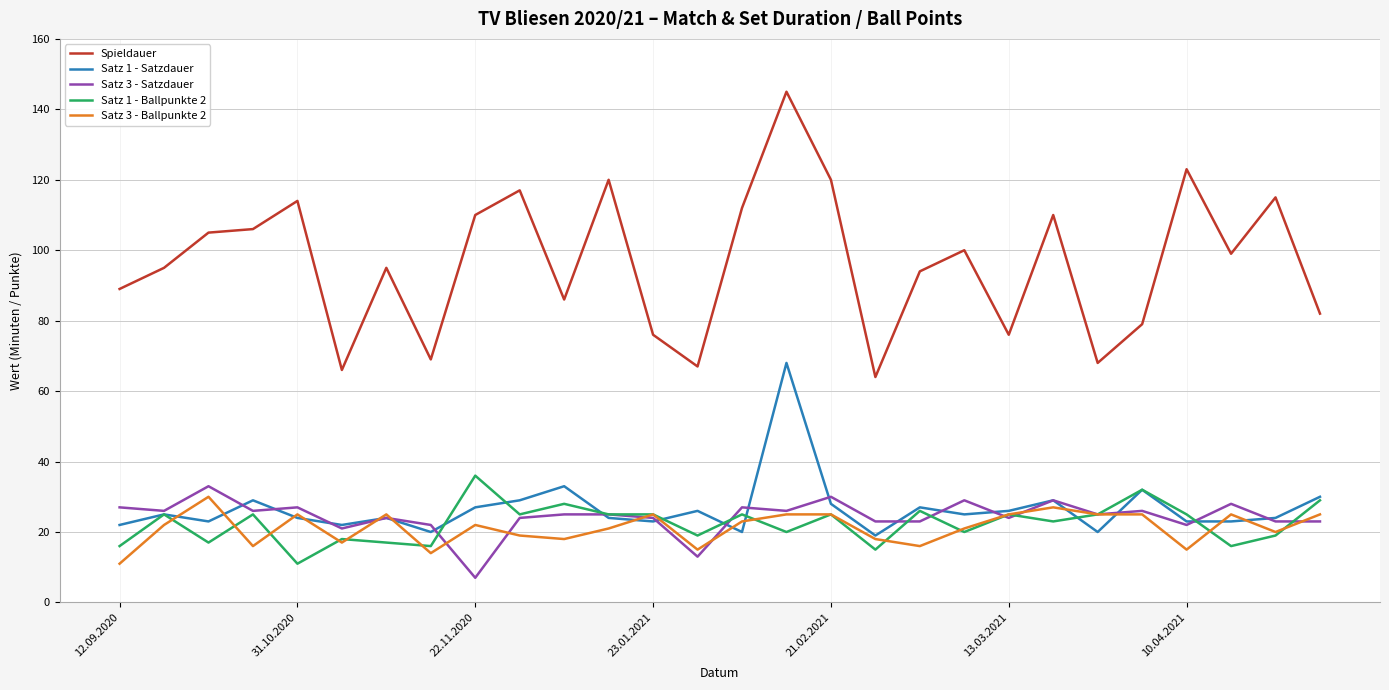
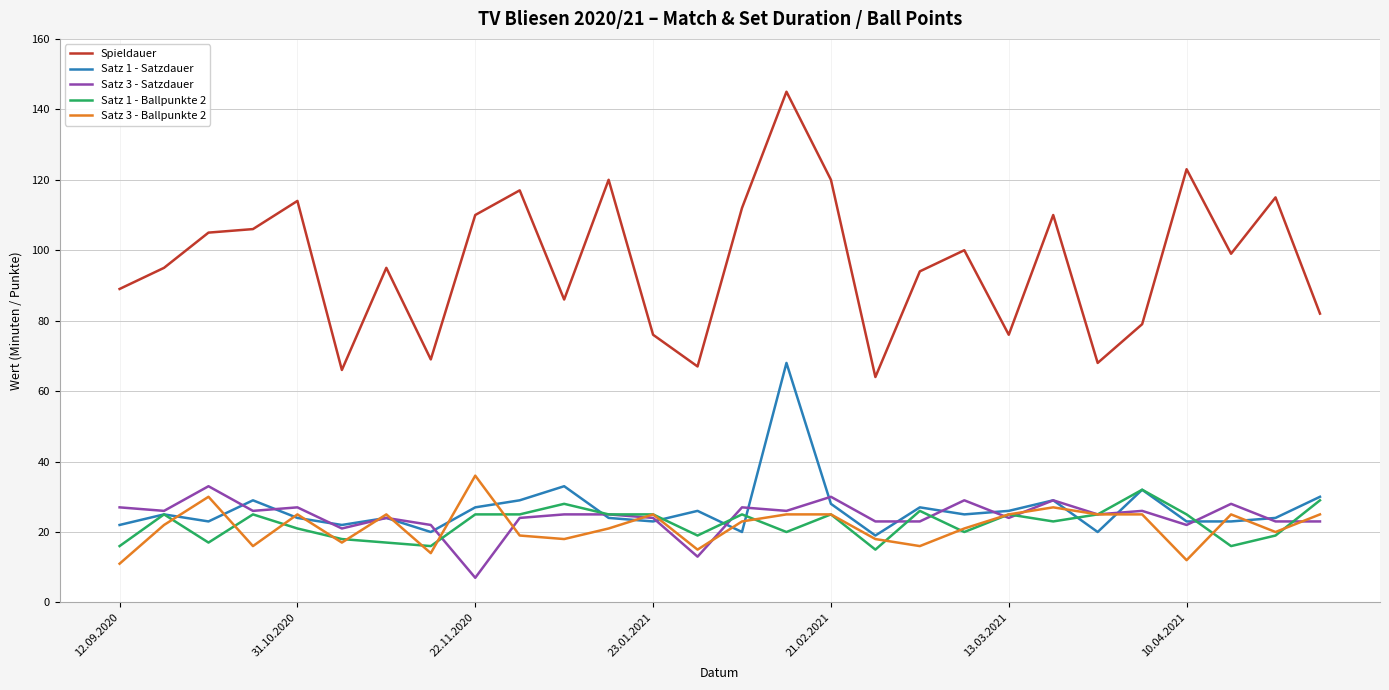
  {
    "Spieldauer": {
      "12.09.2020": 89,
      "31.10.2020": 114,
      "22.11.2020": 110,
      "23.01.2021": 76,
      "21.02.2021": 120,
      "13.03.2021": 76,
      "10.04.2021": 123
    },
    "Satz 1 - Satzdauer": {
      "12.09.2020": 22,
      "31.10.2020": 24,
      "22.11.2020": 27,
      "23.01.2021": 23,
      "21.02.2021": 28,
      "13.03.2021": 26,
      "10.04.2021": 23
    },
    "Satz 3 - Satzdauer": {
      "12.09.2020": 27,
      "31.10.2020": 27,
      "22.11.2020": 7,
      "23.01.2021": 24,
      "21.02.2021": 30,
      "13.03.2021": 24,
      "10.04.2021": 22
    },
    "Satz 1 - Ballpunkte 2": {
      "12.09.2020": 16,
-     "31.10.2020": 11,
-     "22.11.2020": 36,
+     "31.10.2020": 21,
+     "22.11.2020": 25,
      "10.04.2021": 25
    },
    "Satz 3 - Ballpunkte 2": {
      "12.09.2020": 11,
      "31.10.2020": 25,
-     "22.11.2020": 22,
-     "10.04.2021": 15
+     "22.11.2020": 36,
+     "10.04.2021": 12
    }
  }
